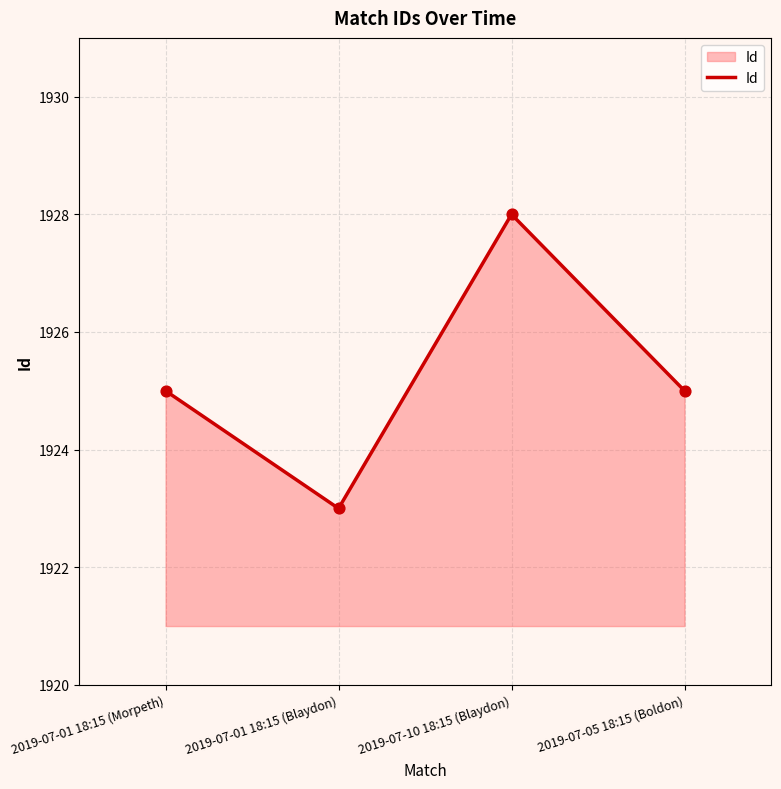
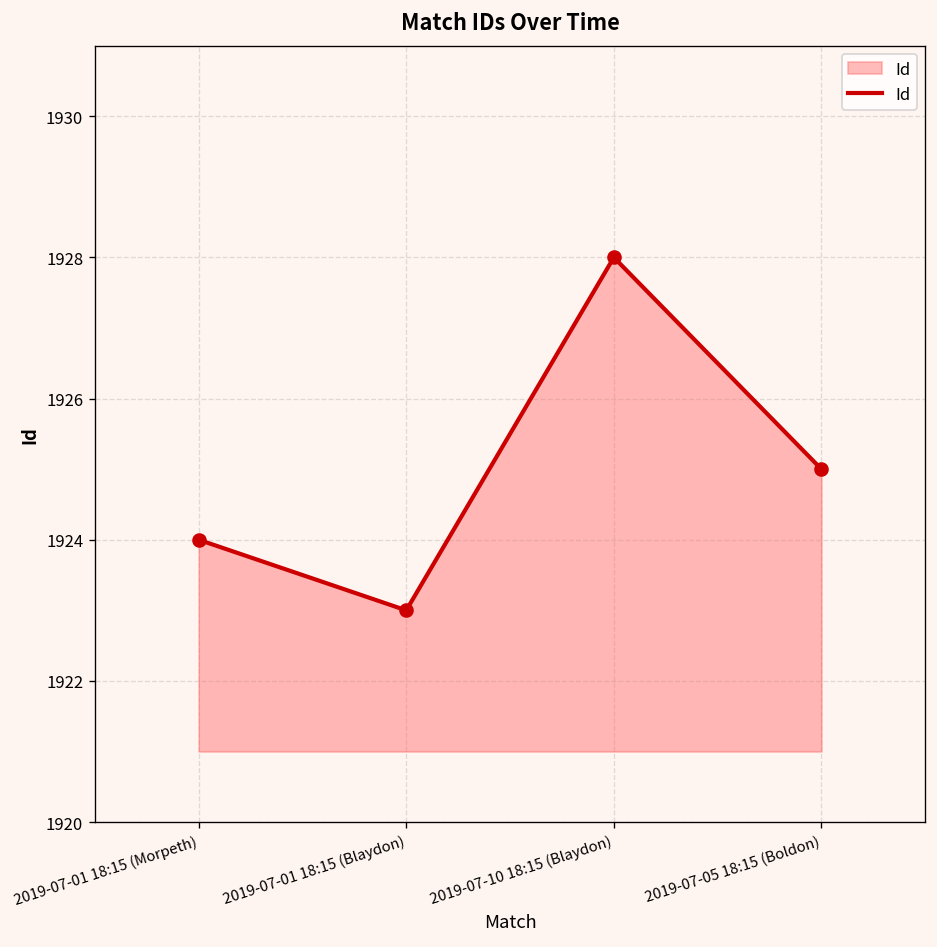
  {
-   "2019-07-01 18:15 (Morpeth)": 1925,
+   "2019-07-01 18:15 (Morpeth)": 1924,
    "2019-07-01 18:15 (Blaydon)": 1923,
    "2019-07-10 18:15 (Blaydon)": 1928,
    "2019-07-05 18:15 (Boldon)": 1925
  }
